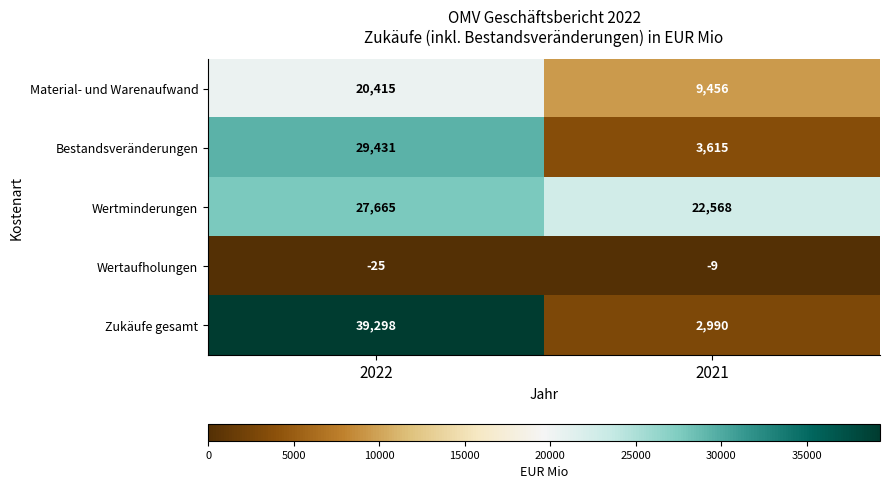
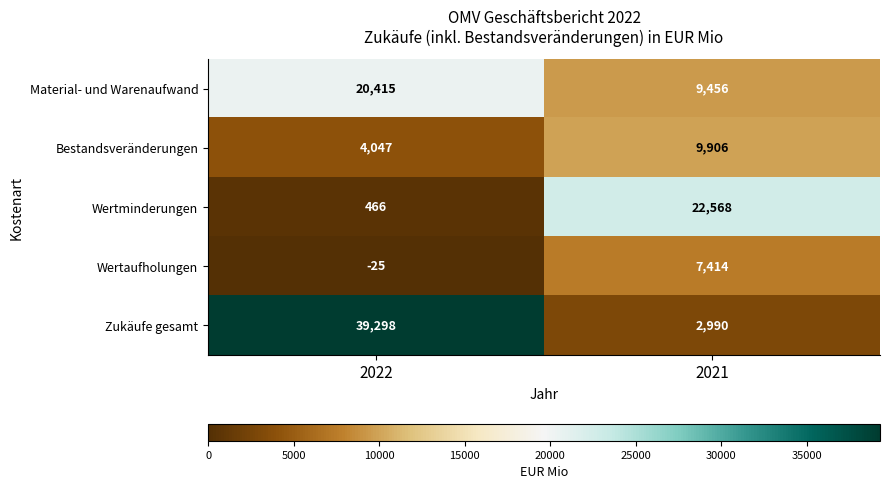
  {
    "Material- und Warenaufwand": {
      "2022": "20,415",
      "2021": "9,456"
    },
    "Bestandsveränderungen": {
-     "2022": "29,431",
-     "2021": "3,615"
+     "2022": "4,047",
+     "2021": "9,906"
    },
    "Wertminderungen": {
-     "2022": "27,665",
+     "2022": "466",
      "2021": "22,568"
    },
    "Wertaufholungen": {
      "2022": "-25",
-     "2021": "-9"
+     "2021": "7,414"
    },
    "Zukäufe gesamt": {
      "2022": "39,298",
      "2021": "2,990"
    }
  }
